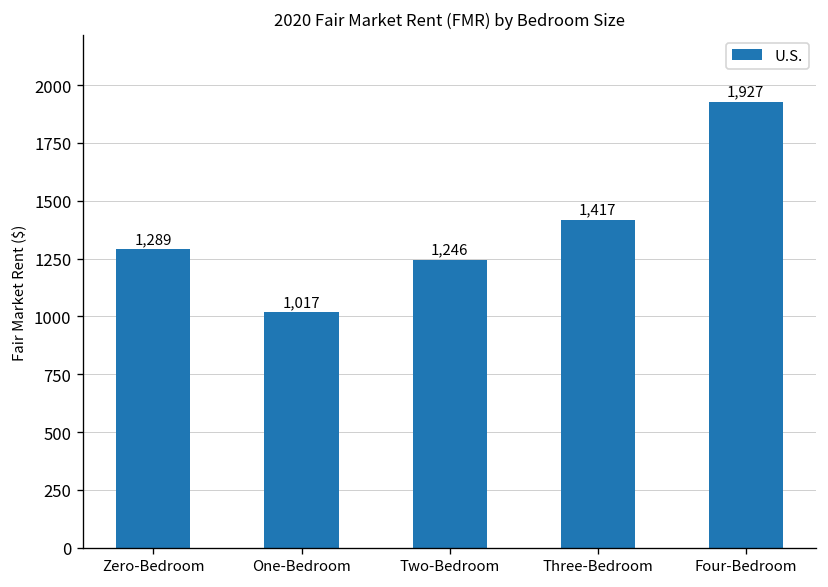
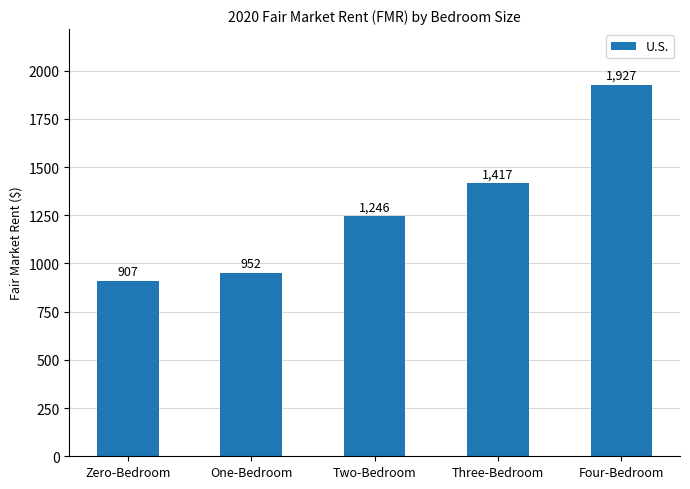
  {
-   "Zero-Bedroom": "1,289",
-   "One-Bedroom": "1,017",
+   "Zero-Bedroom": "907",
+   "One-Bedroom": "952",
    "Two-Bedroom": "1,246",
    "Three-Bedroom": "1,417",
    "Four-Bedroom": "1,927"
  }
